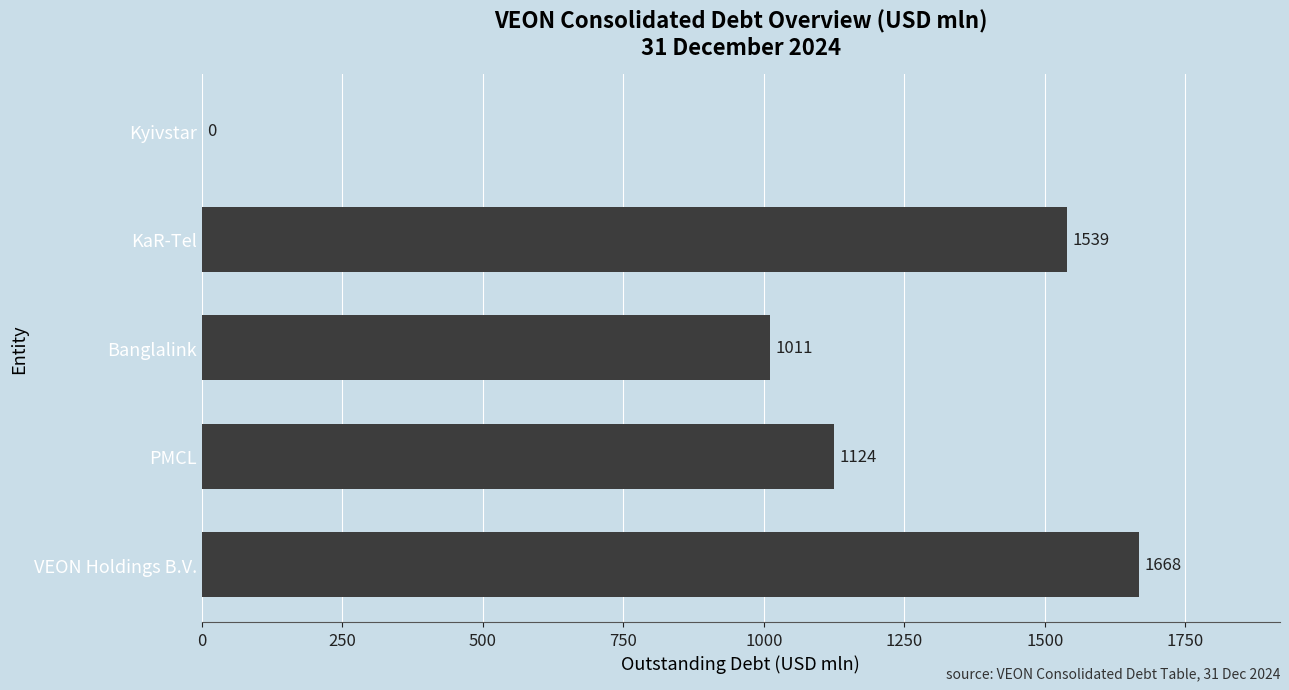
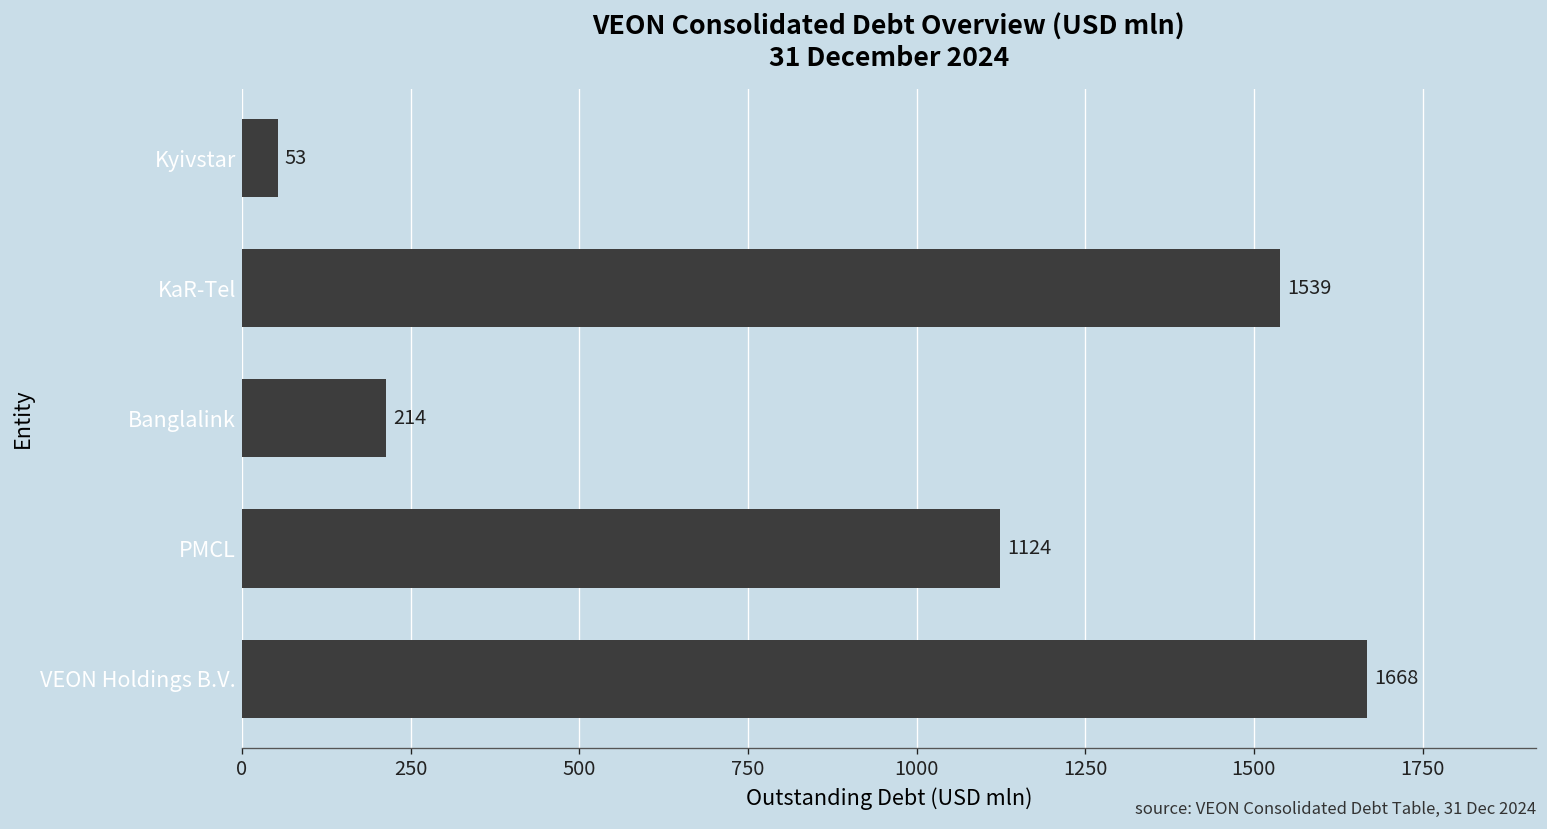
  {
-   "Kyivstar": 0,
+   "Kyivstar": 53,
    "KaR-Tel": 1539,
-   "Banglalink": 1011,
+   "Banglalink": 214,
    "PMCL": 1124,
    "VEON Holdings B.V.": 1668
  }
